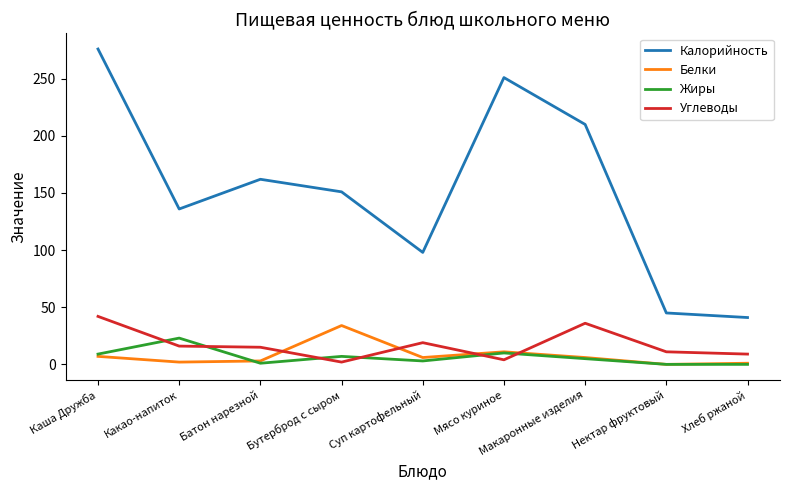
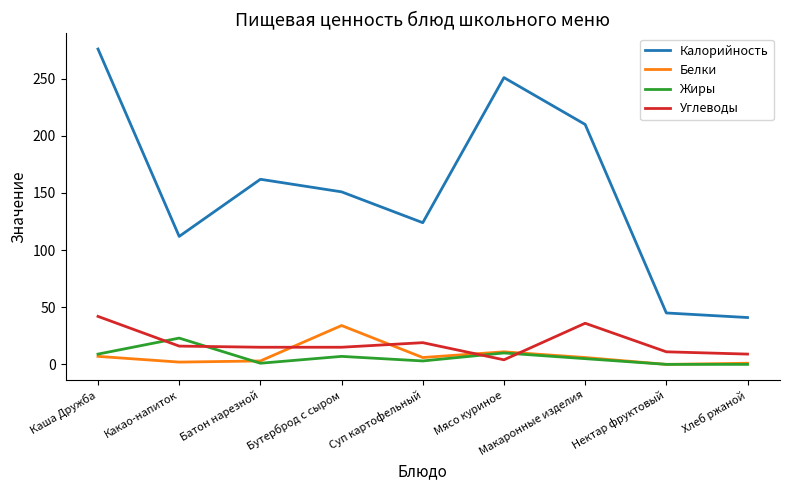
  {
    "Калорийность": {
      "Каша Дружба": 276,
-     "Какао-напиток": 136,
+     "Какао-напиток": 112,
      "Батон нарезной": 162,
      "Бутерброд с сыром": 151,
-     "Суп картофельный": 98,
+     "Суп картофельный": 124,
      "Мясо куриное": 251,
      "Макаронные изделия": 210,
      "Нектар фруктовый": 45,
      "Хлеб ржаной": 41
    },
    "Белки": {
      "Какао-напиток": 2,
      "Бутерброд с сыром": 34,
      "Суп картофельный": 6
    },
    "Жиры": {
      "Какао-напиток": 23,
      "Бутерброд с сыром": 7,
      "Суп картофельный": 3
    },
    "Углеводы": {
      "Каша Дружба": 42,
      "Какао-напиток": 16,
      "Батон нарезной": 15,
-     "Бутерброд с сыром": 2,
+     "Бутерброд с сыром": 15,
      "Суп картофельный": 19,
      "Мясо куриное": 4,
      "Макаронные изделия": 36,
      "Нектар фруктовый": 11,
      "Хлеб ржаной": 9
    }
  }
